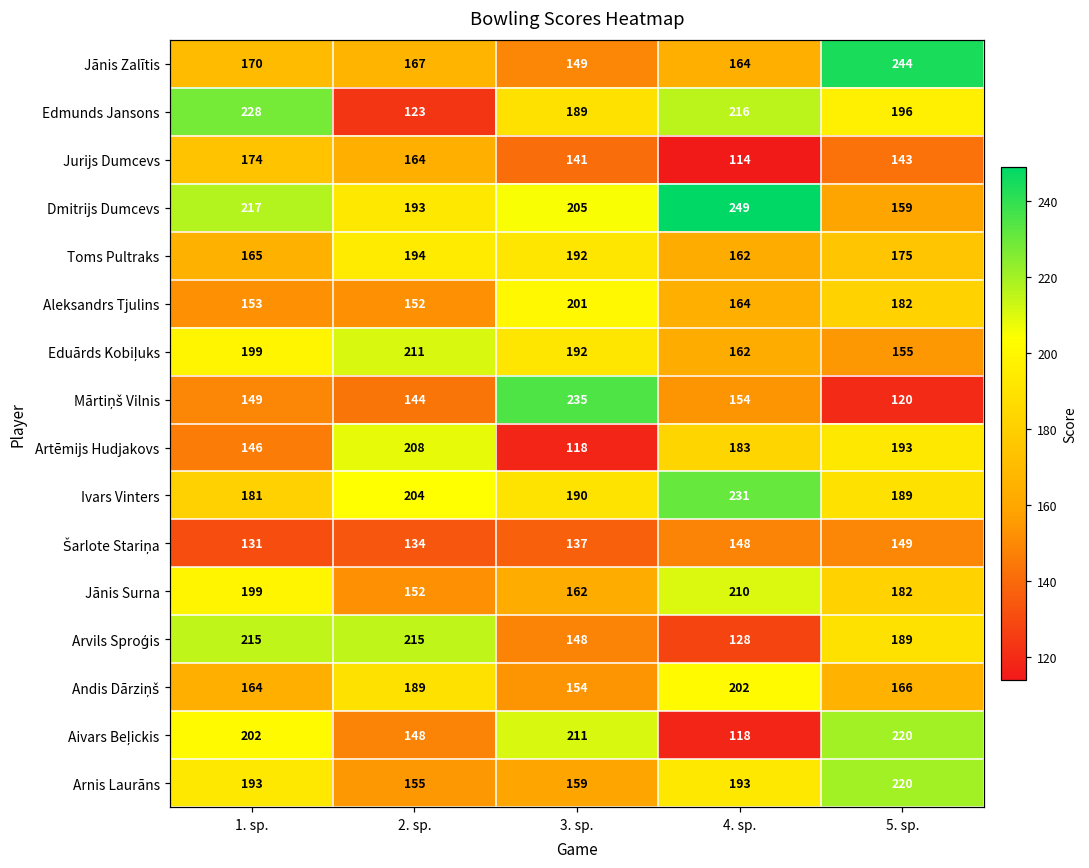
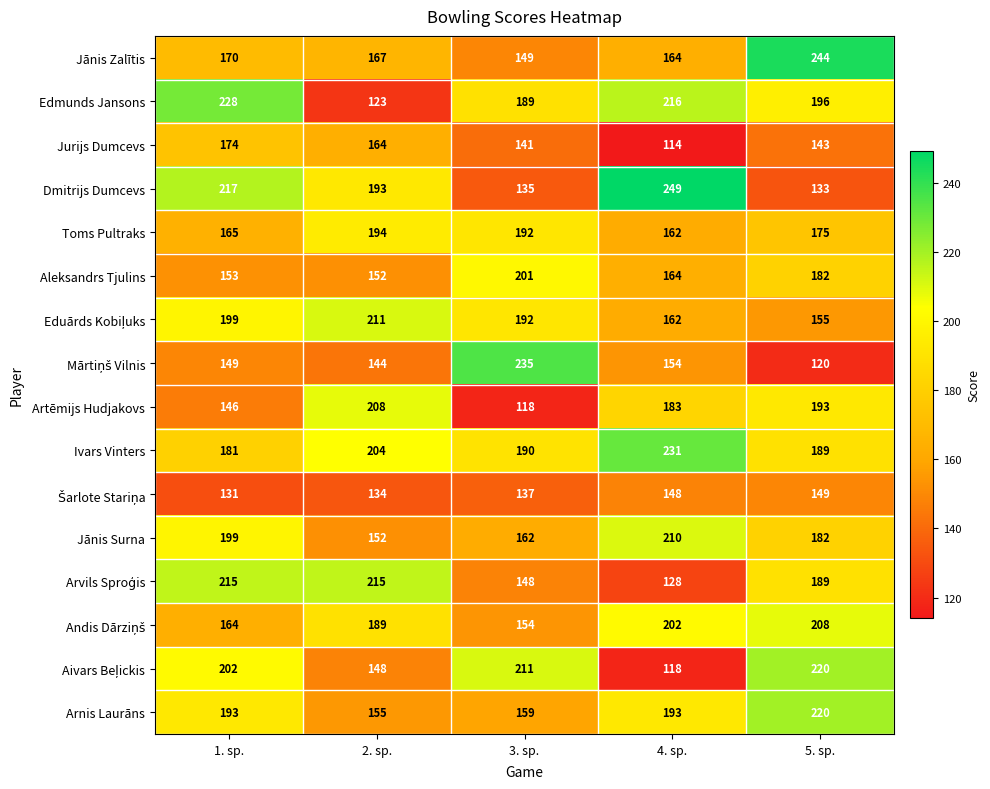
  {
    "Jānis Zalītis": {
      "1. sp.": 170,
      "2. sp.": 167,
      "3. sp.": 149,
      "4. sp.": 164,
      "5. sp.": 244
    },
    "Edmunds Jansons": {
      "1. sp.": 228,
      "2. sp.": 123,
      "3. sp.": 189,
      "4. sp.": 216,
      "5. sp.": 196
    },
    "Jurijs Dumcevs": {
      "1. sp.": 174,
      "2. sp.": 164,
      "3. sp.": 141,
      "4. sp.": 114,
      "5. sp.": 143
    },
    "Dmitrijs Dumcevs": {
      "1. sp.": 217,
      "2. sp.": 193,
-     "3. sp.": 205,
+     "3. sp.": 135,
      "4. sp.": 249,
-     "5. sp.": 159
+     "5. sp.": 133
    },
    "Toms Pultraks": {
      "1. sp.": 165,
      "2. sp.": 194,
      "3. sp.": 192,
      "4. sp.": 162,
      "5. sp.": 175
    },
    "Aleksandrs Tjulins": {
      "1. sp.": 153,
      "2. sp.": 152,
      "3. sp.": 201,
      "4. sp.": 164,
      "5. sp.": 182
    },
    "Eduārds Kobiļuks": {
      "1. sp.": 199,
      "2. sp.": 211,
      "3. sp.": 192,
      "4. sp.": 162,
      "5. sp.": 155
    },
    "Mārtiņš Vilnis": {
      "1. sp.": 149,
      "2. sp.": 144,
      "3. sp.": 235,
      "4. sp.": 154,
      "5. sp.": 120
    },
    "Artēmijs Hudjakovs": {
      "1. sp.": 146,
      "2. sp.": 208,
      "3. sp.": 118,
      "4. sp.": 183,
      "5. sp.": 193
    },
    "Ivars Vinters": {
      "1. sp.": 181,
      "2. sp.": 204,
      "3. sp.": 190,
      "4. sp.": 231,
      "5. sp.": 189
    },
    "Šarlote Stariņa": {
      "1. sp.": 131,
      "2. sp.": 134,
      "3. sp.": 137,
      "4. sp.": 148,
      "5. sp.": 149
    },
    "Jānis Surna": {
      "1. sp.": 199,
      "2. sp.": 152,
      "3. sp.": 162,
      "4. sp.": 210,
      "5. sp.": 182
    },
    "Arvils Sproģis": {
      "1. sp.": 215,
      "2. sp.": 215,
      "3. sp.": 148,
      "4. sp.": 128,
      "5. sp.": 189
    },
    "Andis Dārziņš": {
      "1. sp.": 164,
      "2. sp.": 189,
      "3. sp.": 154,
      "4. sp.": 202,
-     "5. sp.": 166
+     "5. sp.": 208
    },
    "Aivars Beļickis": {
      "1. sp.": 202,
      "2. sp.": 148,
      "3. sp.": 211,
      "4. sp.": 118,
      "5. sp.": 220
    },
    "Arnis Laurāns": {
      "1. sp.": 193,
      "2. sp.": 155,
      "3. sp.": 159,
      "4. sp.": 193,
      "5. sp.": 220
    }
  }
